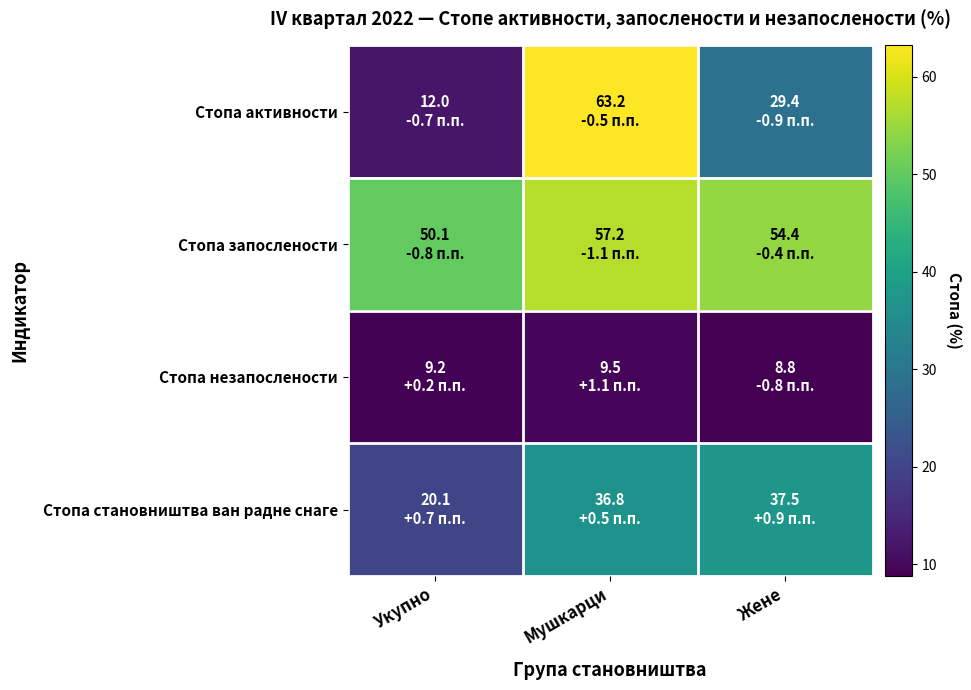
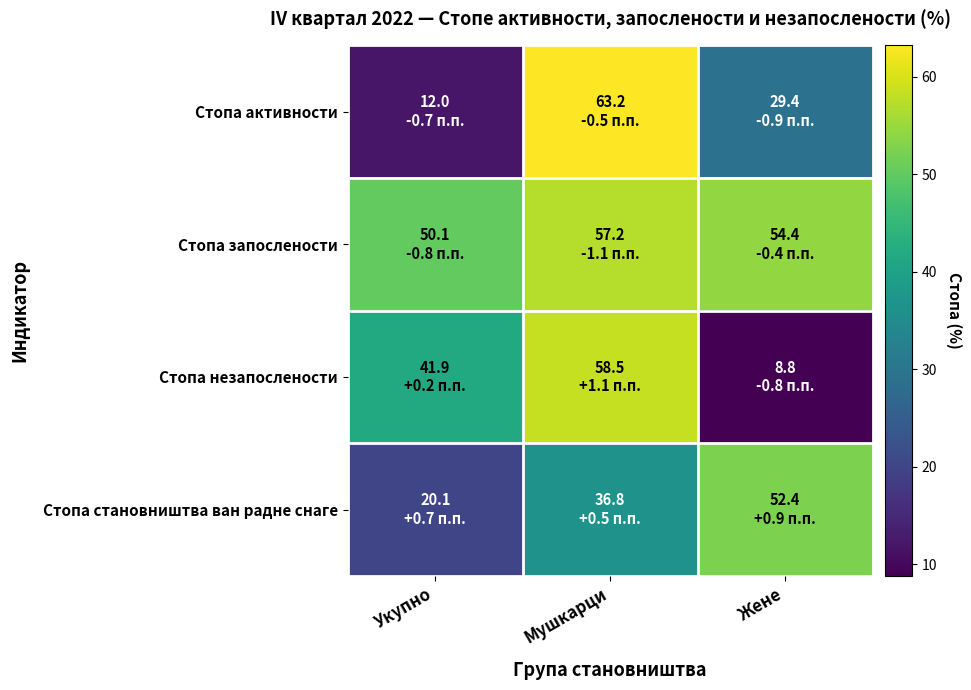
  {
    "Стопа незапослености": {
-     "Укупно": 9.2,
-     "Мушкарци": 9.5
+     "Укупно": 41.9,
+     "Мушкарци": 58.5
    },
    "Стопа становништва ван радне снаге": {
-     "Жене": 37.5
+     "Жене": 52.4
    }
  }
